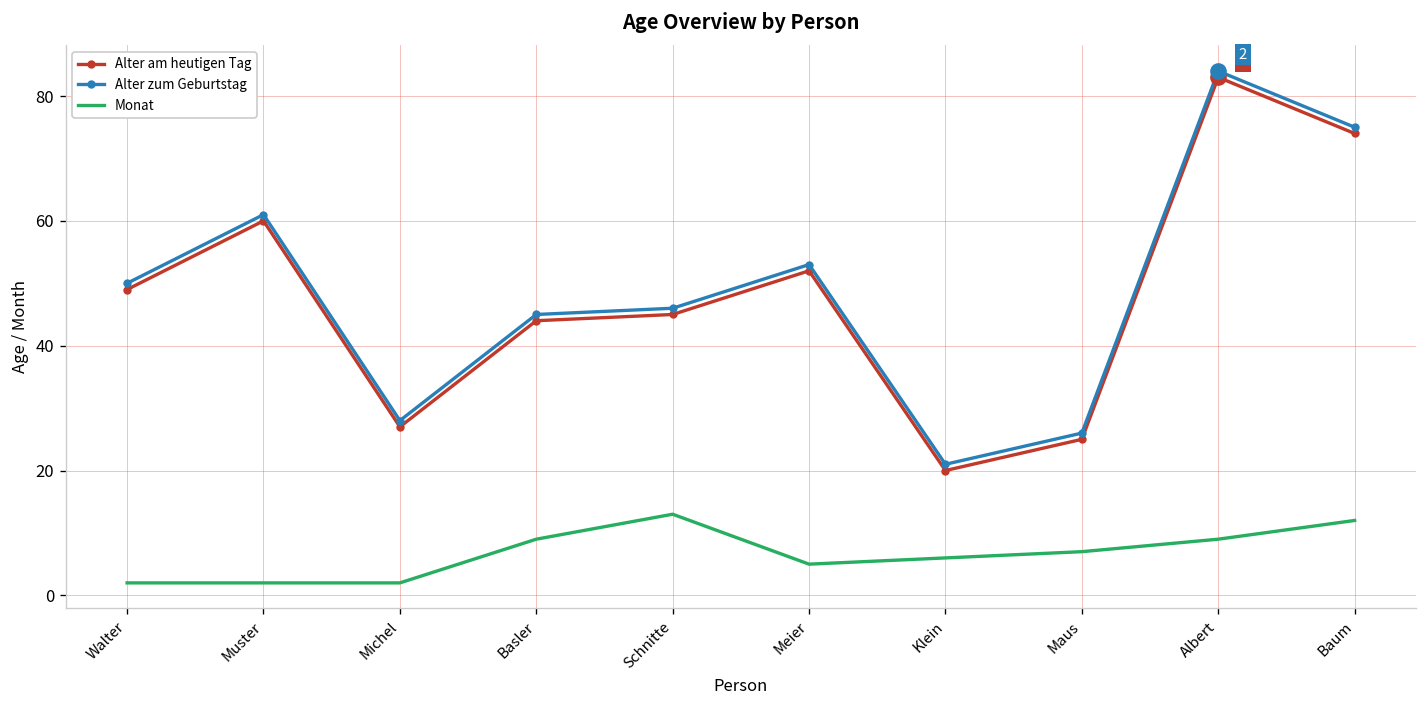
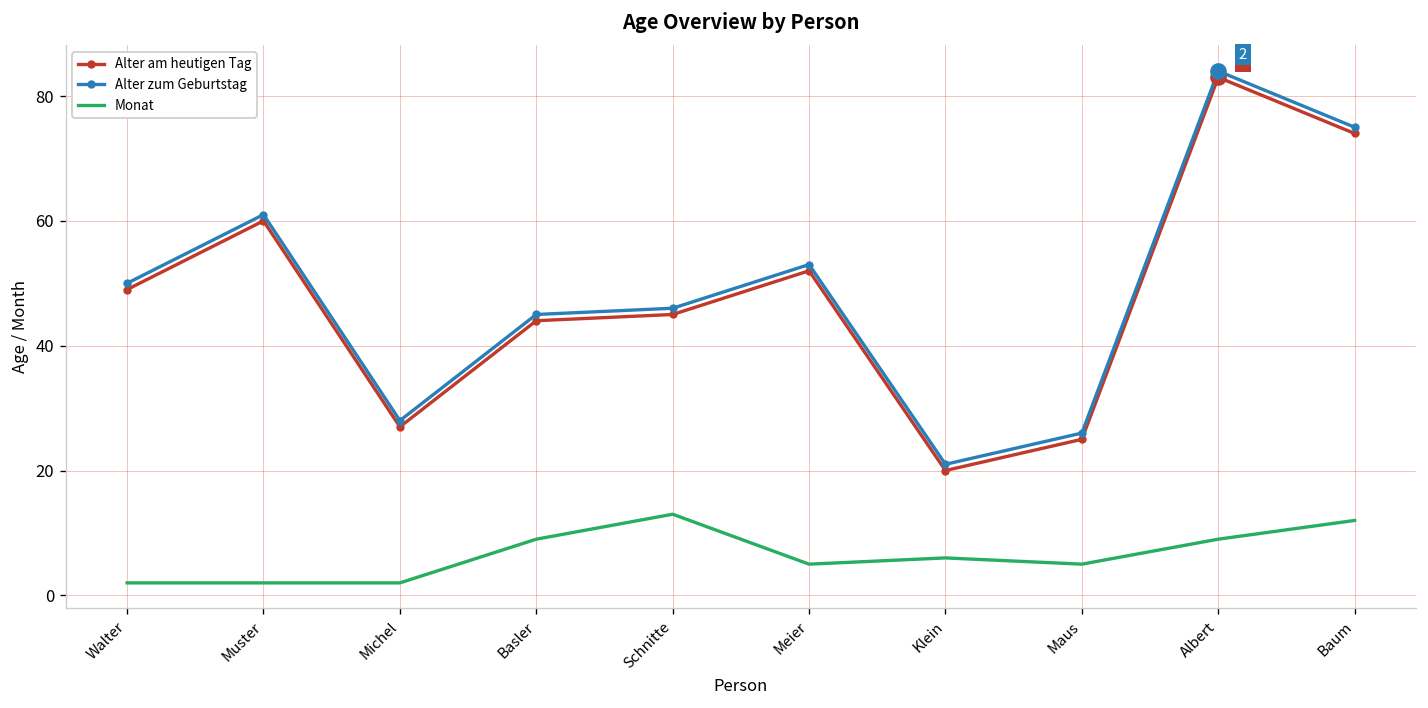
  {
    "Monat": {
      "Walter": 2,
      "Muster": 2,
      "Michel": 2,
      "Basler": 9,
      "Schnitte": 13,
      "Meier": 5,
      "Klein": 6,
-     "Maus": 7,
+     "Maus": 5,
      "Albert": 9,
      "Baum": 12
    }
  }
